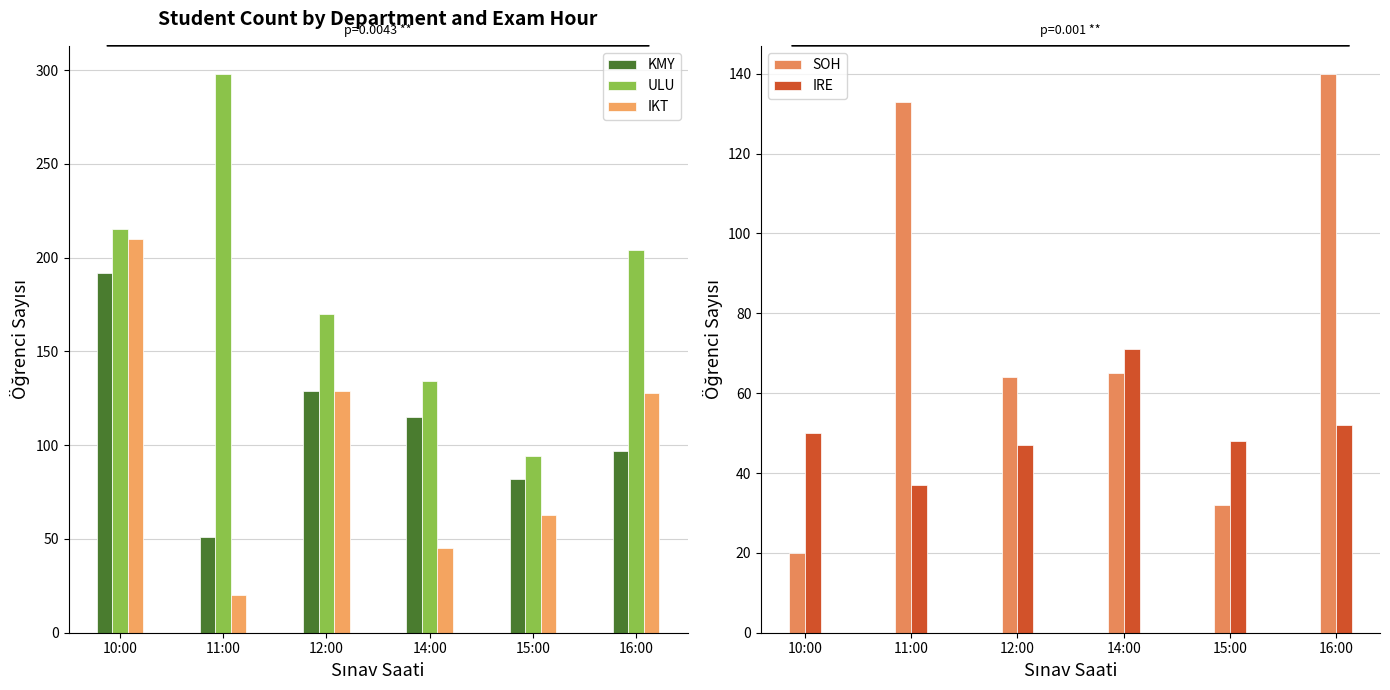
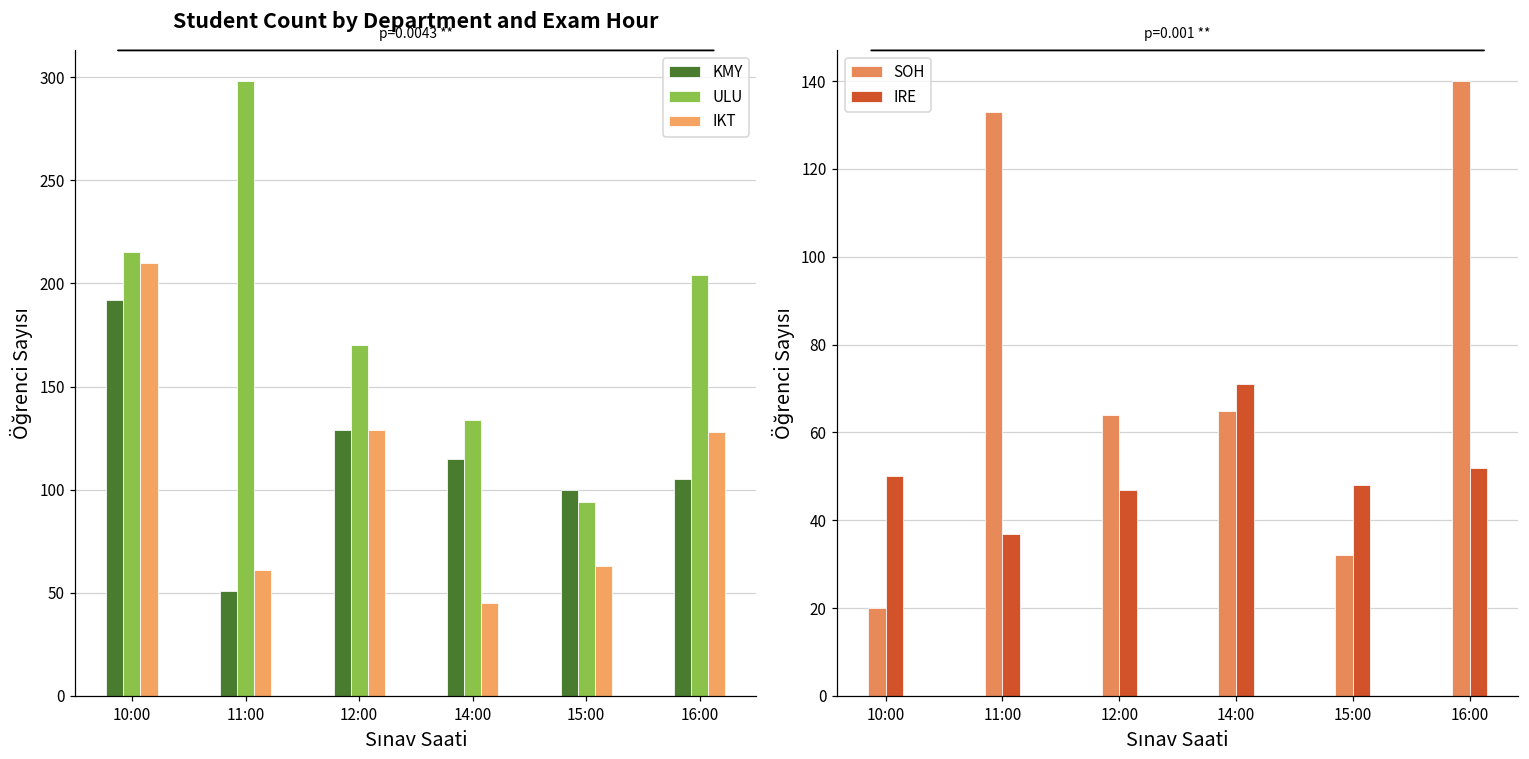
  {
    "Student Count by Department and Exam Hour": {
      "KMY": {
        "10:00": 192,
        "11:00": 51,
        "12:00": 129,
        "14:00": 115,
-       "15:00": 82,
-       "16:00": 97
+       "15:00": 100,
+       "16:00": 105
      },
      "ULU": {
        "10:00": 215,
        "11:00": 298,
        "12:00": 170,
        "14:00": 134,
        "15:00": 94,
        "16:00": 204
      },
      "IKT": {
        "10:00": 210,
-       "11:00": 20,
+       "11:00": 61,
        "12:00": 129,
        "14:00": 45,
        "15:00": 63,
        "16:00": 128
      }
    }
  }
